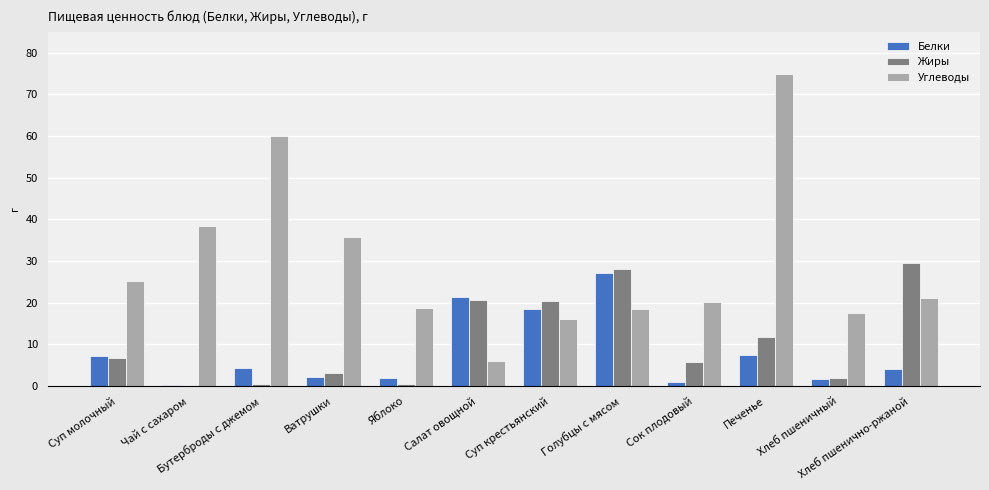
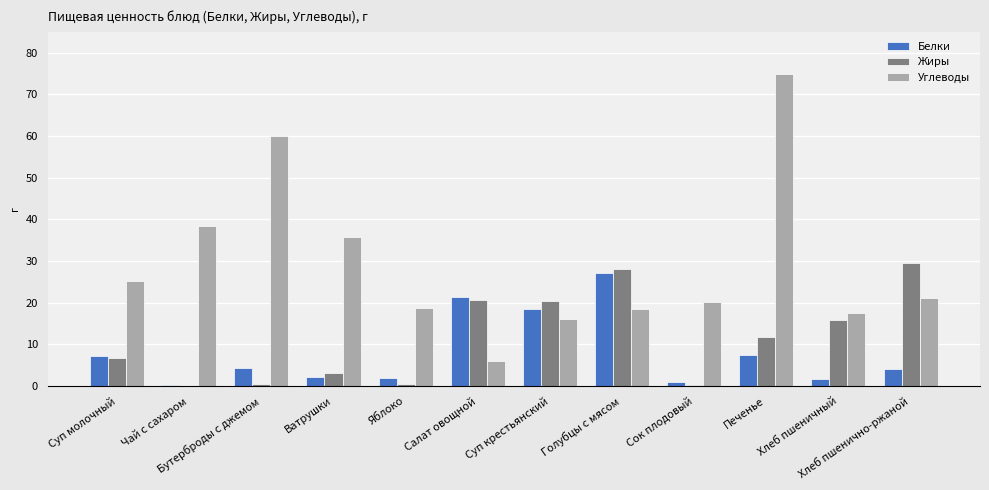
  {
    "Белки": {
      "Суп молочный": 7,
      "Бутерброды с джемом": 4,
      "Ватрушки": 2,
      "Яблоко": 2,
      "Салат овощной": 21,
      "Суп крестьянский": 19,
      "Голубцы с мясом": 27,
      "Сок плодовый": 1,
      "Печенье": 8,
      "Хлеб пшеничный": 2,
      "Хлеб пшенично-ржаной": 4
    },
    "Жиры": {
      "Суп молочный": 7,
      "Ватрушки": 3,
      "Салат овощной": 21,
      "Суп крестьянский": 20,
      "Голубцы с мясом": 28,
-     "Сок плодовый": 6,
+     "Сок плодовый": 0,
      "Печенье": 12,
-     "Хлеб пшеничный": 2,
+     "Хлеб пшеничный": 16,
      "Хлеб пшенично-ржаной": 30
    },
    "Углеводы": {
      "Суп молочный": 25,
      "Чай с сахаром": 38,
      "Бутерброды с джемом": 60,
      "Ватрушки": 36,
      "Яблоко": 19,
      "Салат овощной": 6,
      "Суп крестьянский": 16,
      "Голубцы с мясом": 18,
      "Сок плодовый": 20,
      "Печенье": 75,
      "Хлеб пшеничный": 17,
      "Хлеб пшенично-ржаной": 21
    }
  }
